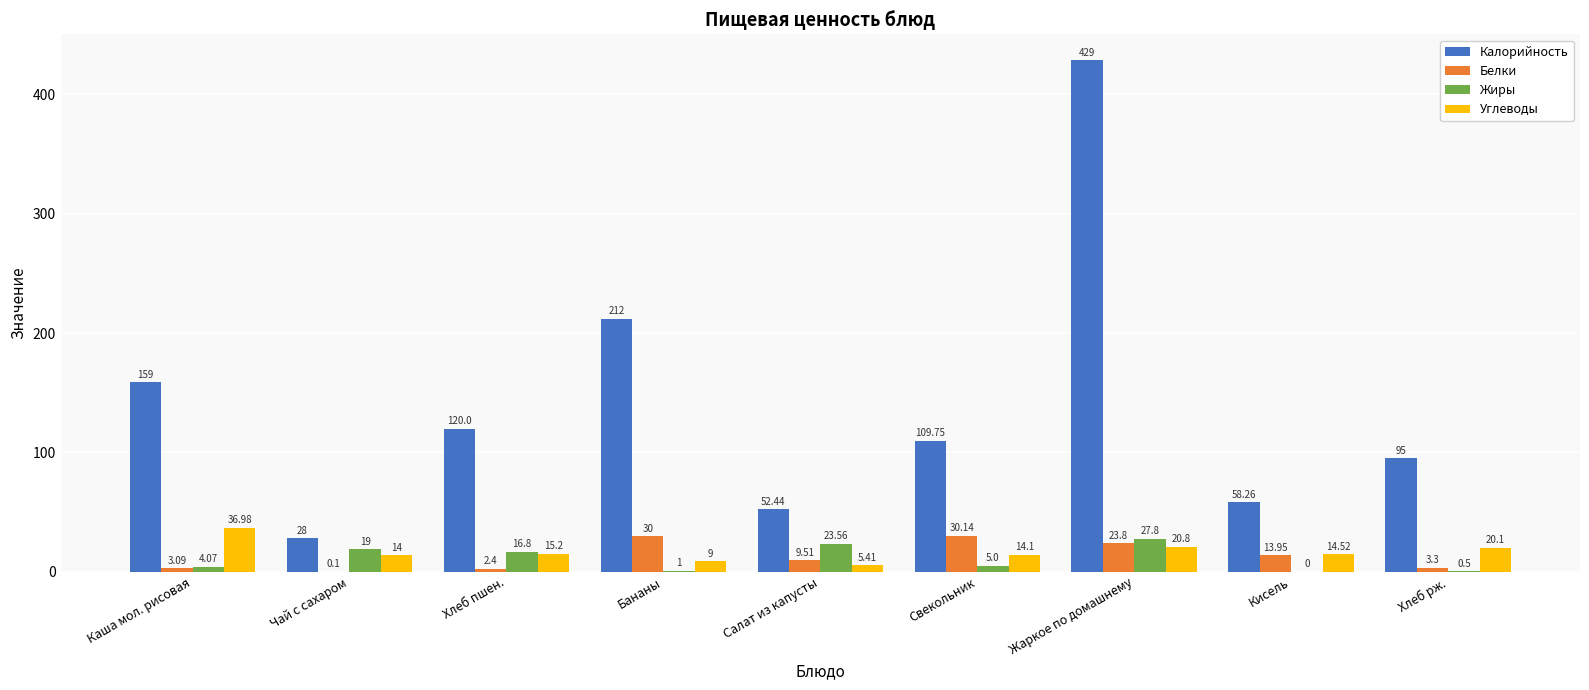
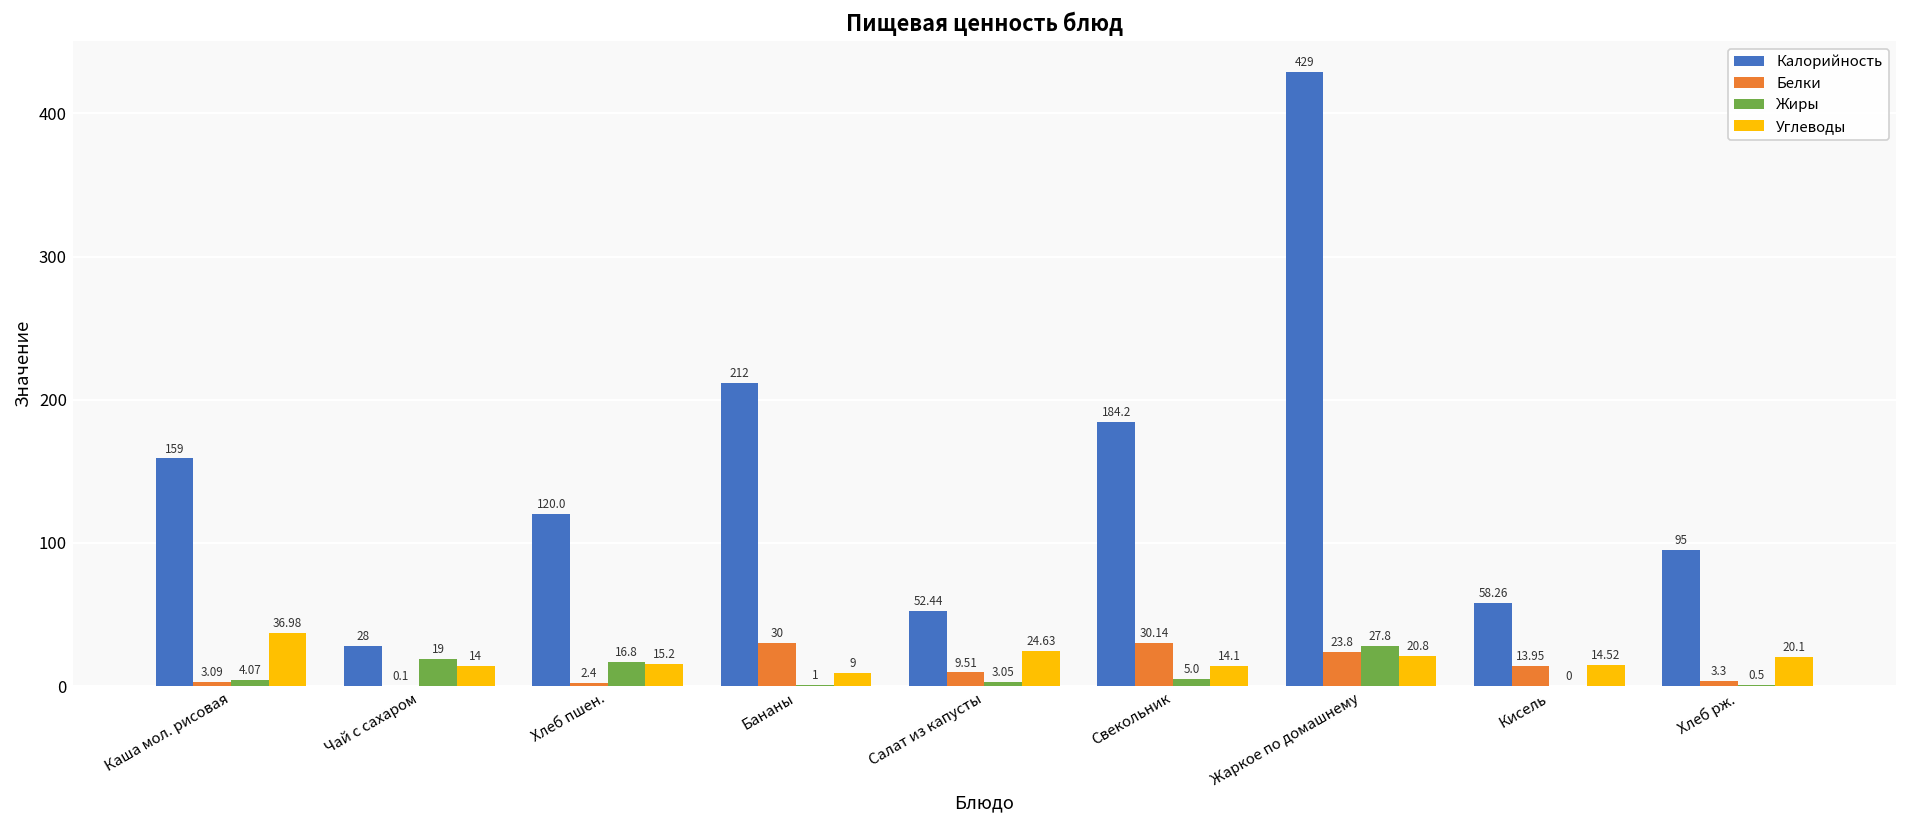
  {
    "Калорийность": {
      "Каша мол. рисовая": 159,
      "Чай с сахаром": 28,
      "Хлеб пшен.": 120.0,
      "Бананы": 212,
      "Салат из капусты": 52.44,
-     "Свекольник": 109.75,
+     "Свекольник": 184.2,
      "Жаркое по домашнему": 429,
      "Кисель": 58.26,
      "Хлеб рж.": 95
    },
    "Белки": {
      "Каша мол. рисовая": 3.09,
      "Чай с сахаром": 0.1,
      "Хлеб пшен.": 2.4,
      "Бананы": 30,
      "Салат из капусты": 9.51,
      "Свекольник": 30.14,
      "Жаркое по домашнему": 23.8,
      "Кисель": 13.95,
      "Хлеб рж.": 3.3
    },
    "Жиры": {
      "Каша мол. рисовая": 4.07,
      "Чай с сахаром": 19,
      "Хлеб пшен.": 16.8,
      "Бананы": 1,
-     "Салат из капусты": 23.56,
+     "Салат из капусты": 3.05,
      "Свекольник": 5.0,
      "Жаркое по домашнему": 27.8,
      "Кисель": 0,
      "Хлеб рж.": 0.5
    },
    "Углеводы": {
      "Каша мол. рисовая": 36.98,
      "Чай с сахаром": 14,
      "Хлеб пшен.": 15.2,
      "Бананы": 9,
-     "Салат из капусты": 5.41,
+     "Салат из капусты": 24.63,
      "Свекольник": 14.1,
      "Жаркое по домашнему": 20.8,
      "Кисель": 14.52,
      "Хлеб рж.": 20.1
    }
  }
